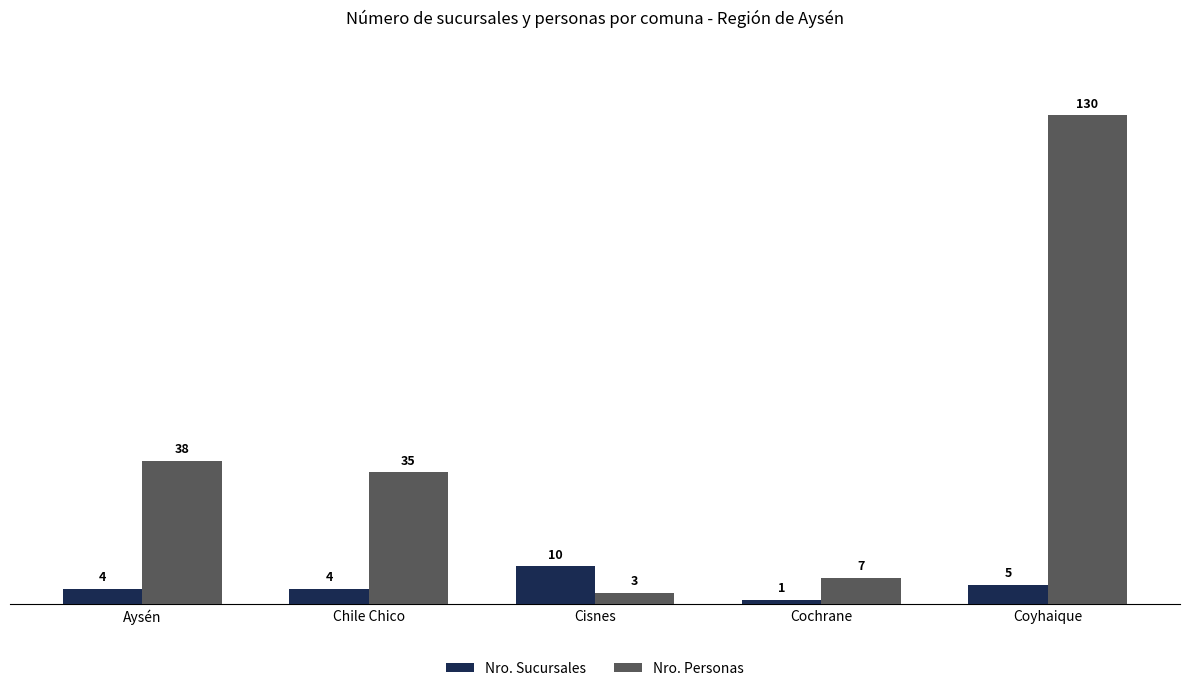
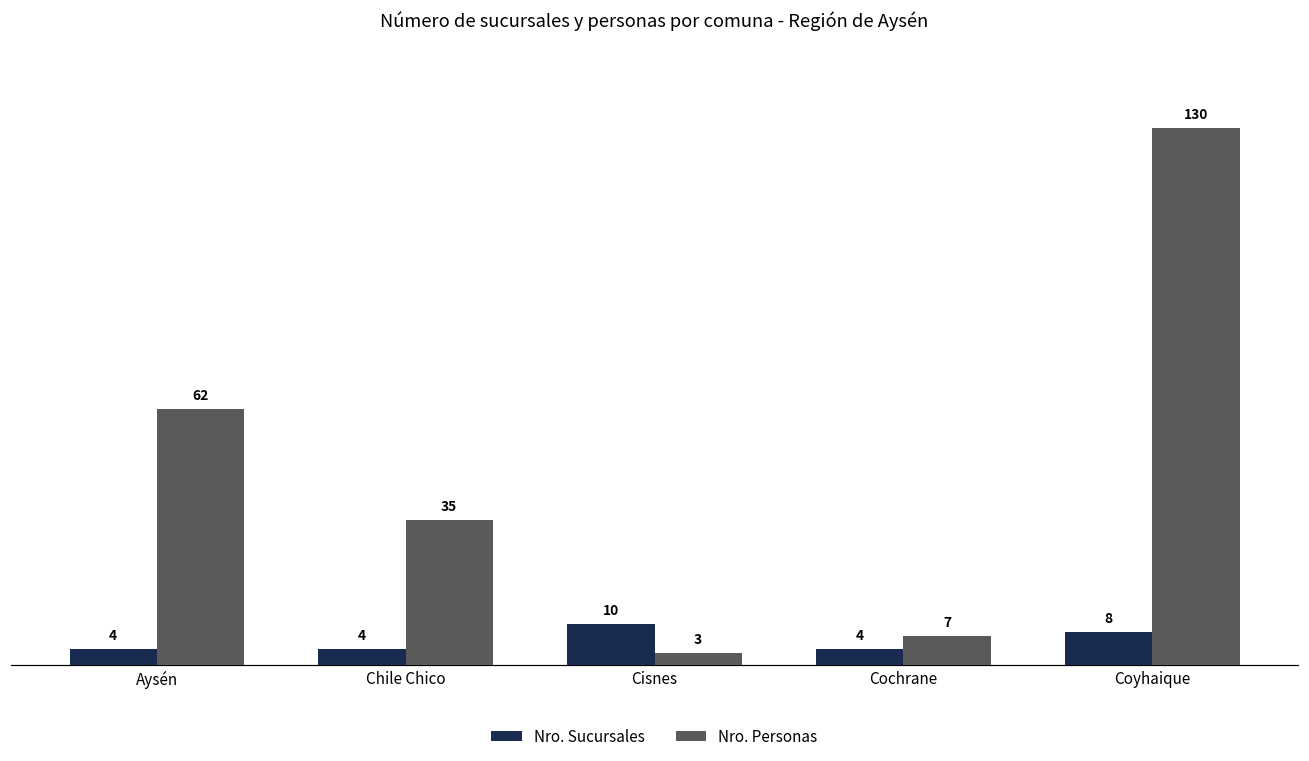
  {
    "Nro. Sucursales": {
      "Aysén": 4,
      "Chile Chico": 4,
      "Cisnes": 10,
-     "Cochrane": 1,
-     "Coyhaique": 5
+     "Cochrane": 4,
+     "Coyhaique": 8
    },
    "Nro. Personas": {
-     "Aysén": 38,
+     "Aysén": 62,
      "Chile Chico": 35,
      "Cisnes": 3,
      "Cochrane": 7,
      "Coyhaique": 130
    }
  }
